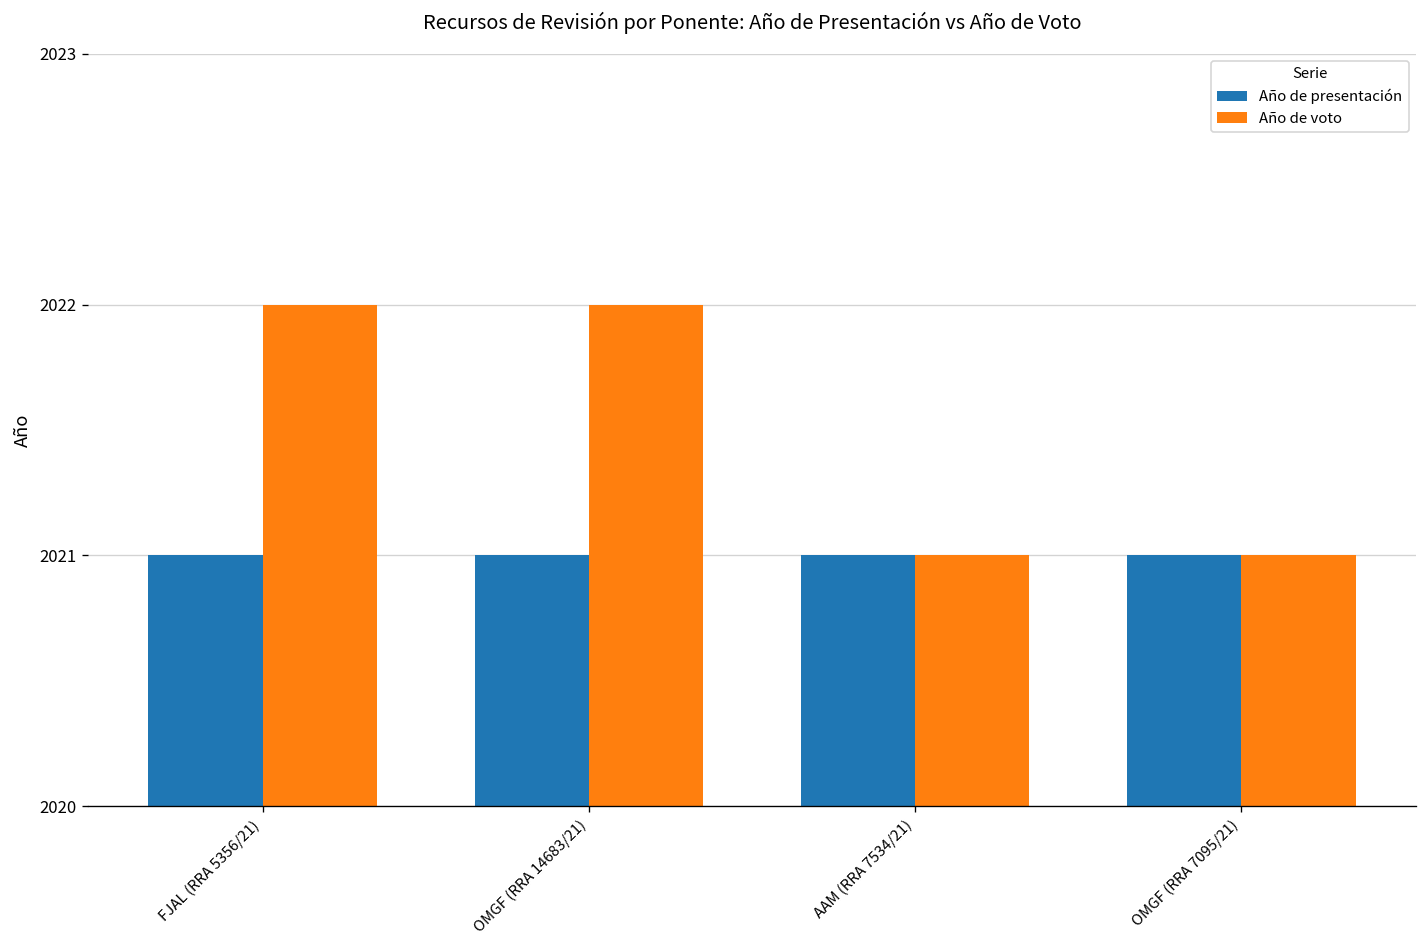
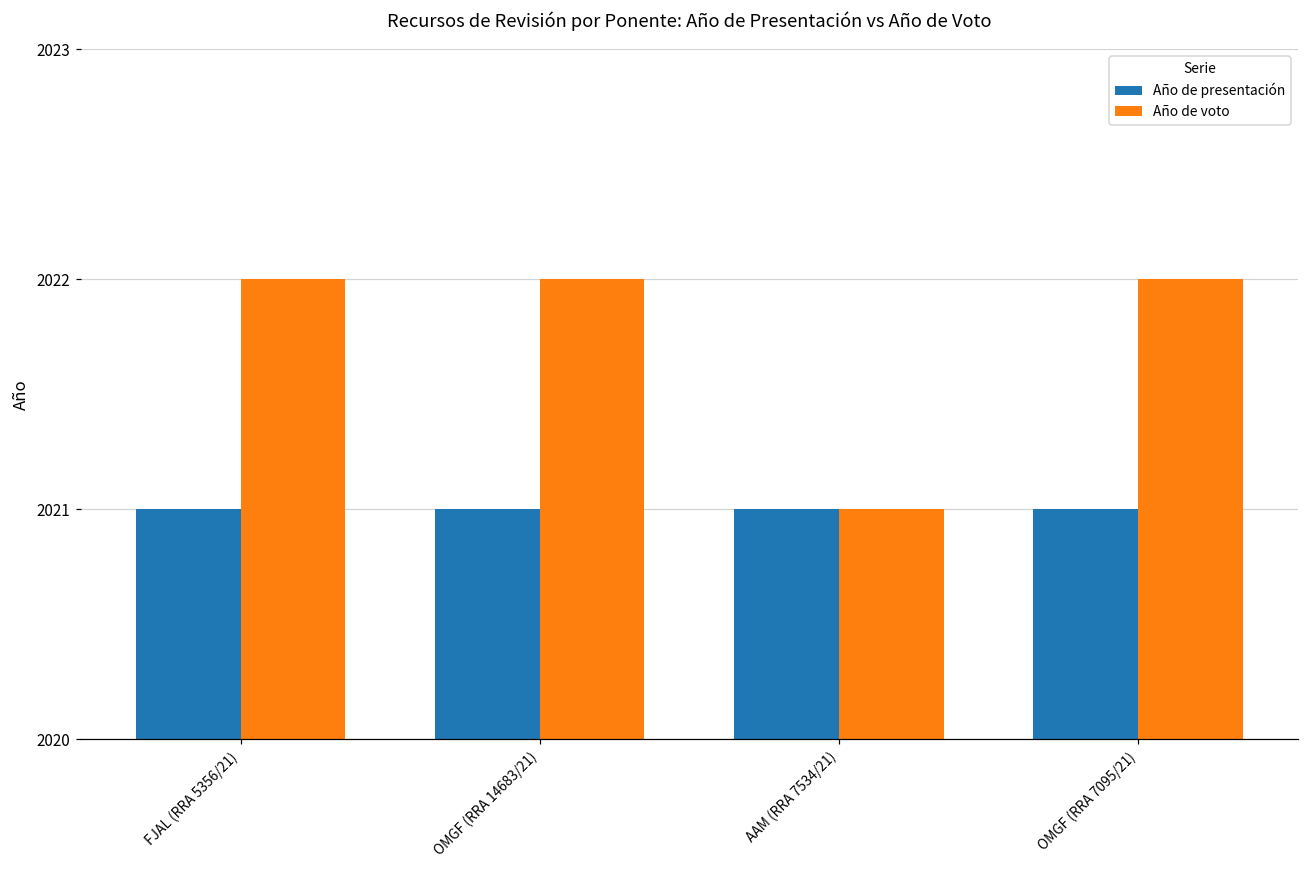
  {
    "Año de presentación": {
      "FJAL (RRA 5356/21)": 2021,
      "OMGF (RRA 14683/21)": 2021,
      "AAM (RRA 7534/21)": 2021,
      "OMGF (RRA 7095/21)": 2021
    },
    "Año de voto": {
      "FJAL (RRA 5356/21)": 2022,
      "OMGF (RRA 14683/21)": 2022,
      "AAM (RRA 7534/21)": 2021,
-     "OMGF (RRA 7095/21)": 2021
+     "OMGF (RRA 7095/21)": 2022
    }
  }
